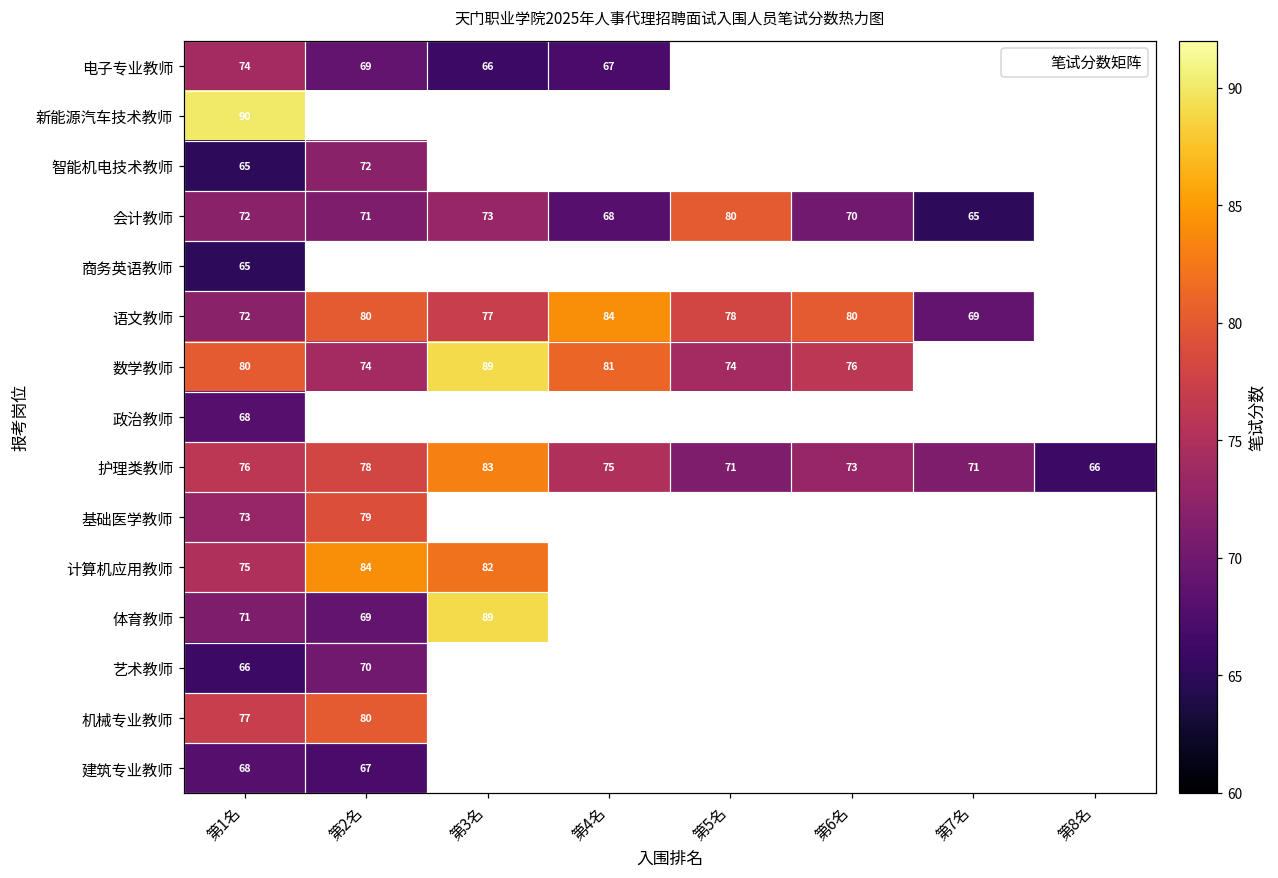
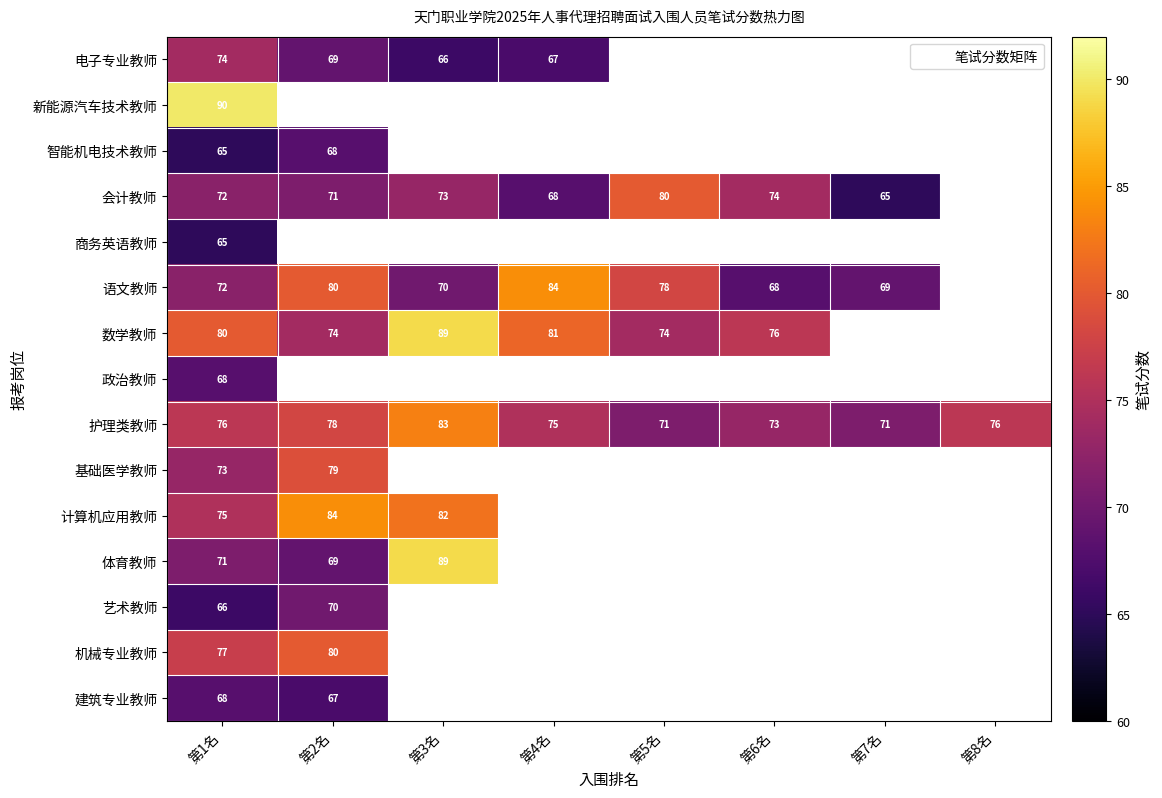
  {
    "电子专业教师": {
      "第1名": 74,
      "第2名": 69,
      "第3名": 66,
      "第4名": 67
    },
    "新能源汽车技术教师": {
      "第1名": 90
    },
    "智能机电技术教师": {
      "第1名": 65,
-     "第2名": 72
+     "第2名": 68
    },
    "会计教师": {
      "第1名": 72,
      "第2名": 71,
      "第3名": 73,
      "第4名": 68,
      "第5名": 80,
-     "第6名": 70,
+     "第6名": 74,
      "第7名": 65
    },
    "商务英语教师": {
      "第1名": 65
    },
    "语文教师": {
      "第1名": 72,
      "第2名": 80,
-     "第3名": 77,
+     "第3名": 70,
      "第4名": 84,
      "第5名": 78,
-     "第6名": 80,
+     "第6名": 68,
      "第7名": 69
    },
    "数学教师": {
      "第1名": 80,
      "第2名": 74,
      "第3名": 89,
      "第4名": 81,
      "第5名": 74,
      "第6名": 76
    },
    "政治教师": {
      "第1名": 68
    },
    "护理类教师": {
      "第1名": 76,
      "第2名": 78,
      "第3名": 83,
      "第4名": 75,
      "第5名": 71,
      "第6名": 73,
      "第7名": 71,
-     "第8名": 66
+     "第8名": 76
    },
    "基础医学教师": {
      "第1名": 73,
      "第2名": 79
    },
    "计算机应用教师": {
      "第1名": 75,
      "第2名": 84,
      "第3名": 82
    },
    "体育教师": {
      "第1名": 71,
      "第2名": 69,
      "第3名": 89
    },
    "艺术教师": {
      "第1名": 66,
      "第2名": 70
    },
    "机械专业教师": {
      "第1名": 77,
      "第2名": 80
    },
    "建筑专业教师": {
      "第1名": 68,
      "第2名": 67
    }
  }
